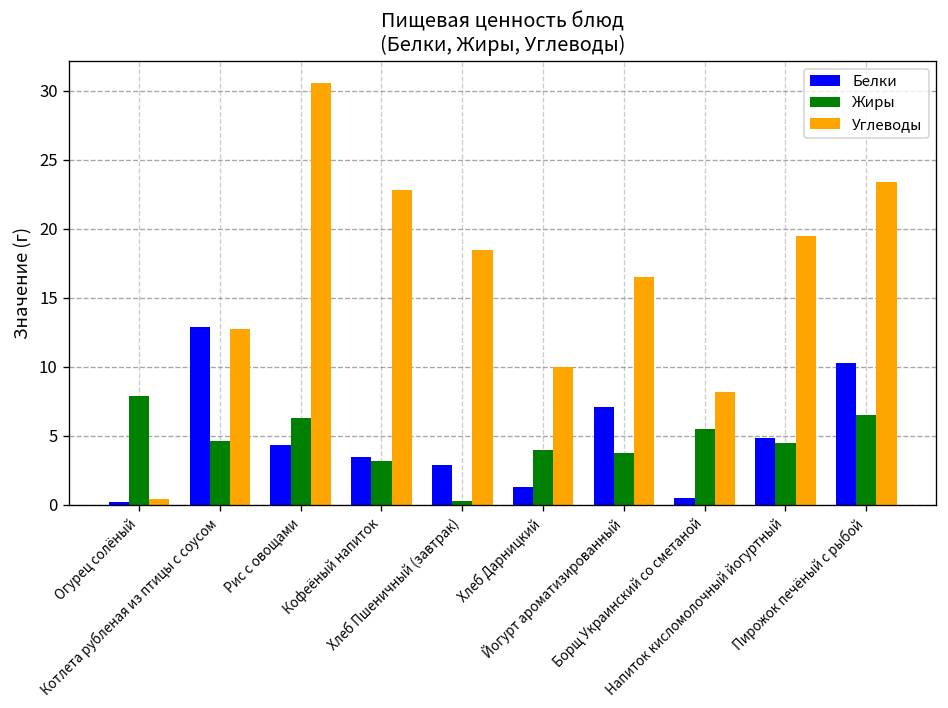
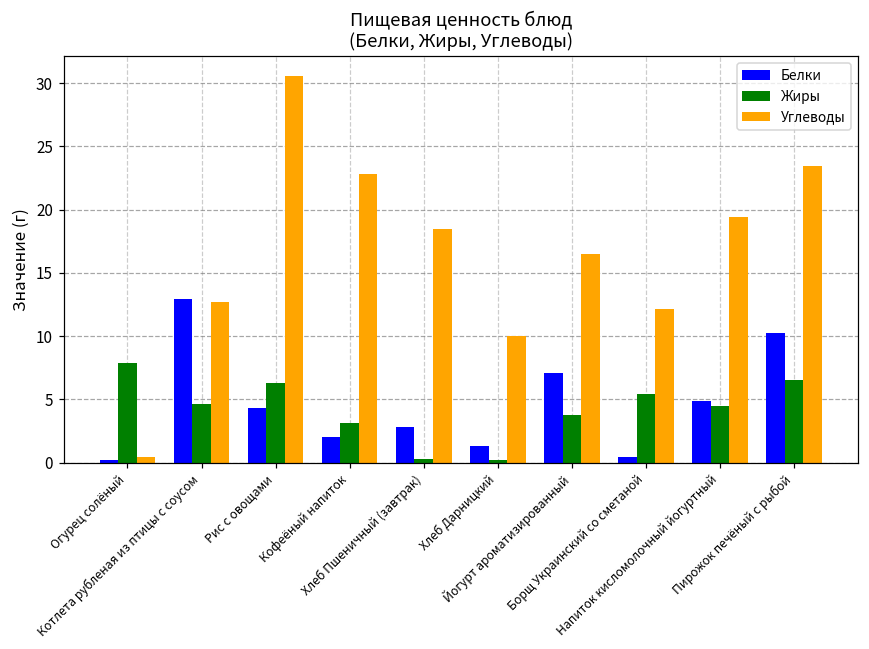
  {
    "Белки": {
      "Котлета рубленая из птицы с соусом": 12.9,
      "Рис с овощами": 4.3,
-     "Кофеёный напиток": 3.5,
+     "Кофеёный напиток": 2.0,
      "Хлеб Пшеничный (завтрак)": 2.9,
      "Хлеб Дарницкий": 1.3,
      "Йогурт ароматизированный": 7.1,
      "Борщ Украинский со сметаной": 0.5,
      "Напиток кисломолочный йогуртный": 4.9,
      "Пирожок печёный с рыбой": 10.3
    },
    "Жиры": {
      "Огурец солёный": 7.9,
      "Котлета рубленая из птицы с соусом": 4.7,
      "Рис с овощами": 6.3,
      "Кофеёный напиток": 3.2,
      "Хлеб Пшеничный (завтрак)": 0.3,
-     "Хлеб Дарницкий": 4.0,
+     "Хлеб Дарницкий": 0.2,
      "Йогурт ароматизированный": 3.8,
      "Борщ Украинский со сметаной": 5.5,
      "Напиток кисломолочный йогуртный": 4.5,
      "Пирожок печёный с рыбой": 6.5
    },
    "Углеводы": {
      "Огурец солёный": 0.4,
      "Котлета рубленая из птицы с соусом": 12.7,
      "Рис с овощами": 30.6,
      "Кофеёный напиток": 22.8,
      "Хлеб Пшеничный (завтрак)": 18.5,
      "Хлеб Дарницкий": 10.0,
      "Йогурт ароматизированный": 16.5,
-     "Борщ Украинский со сметаной": 8.2,
+     "Борщ Украинский со сметаной": 12.2,
      "Напиток кисломолочный йогуртный": 19.4,
      "Пирожок печёный с рыбой": 23.4
    }
  }
